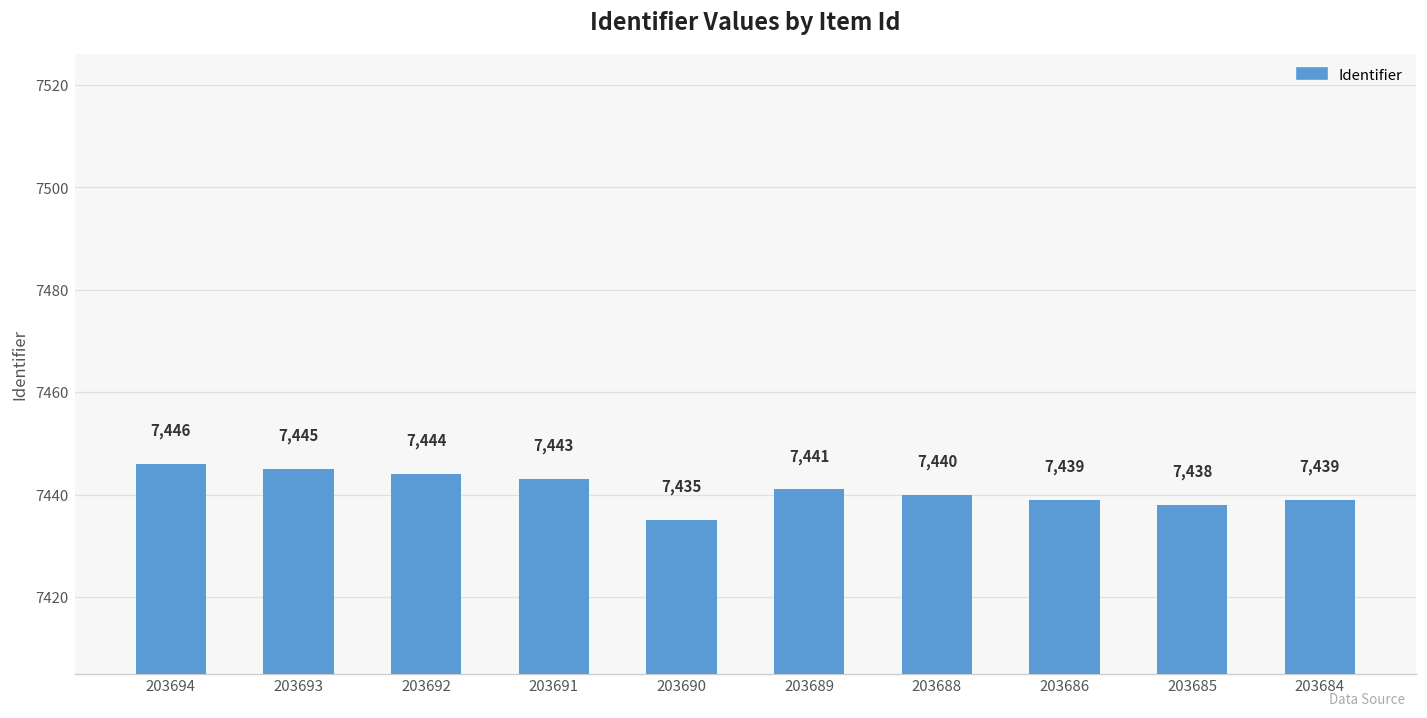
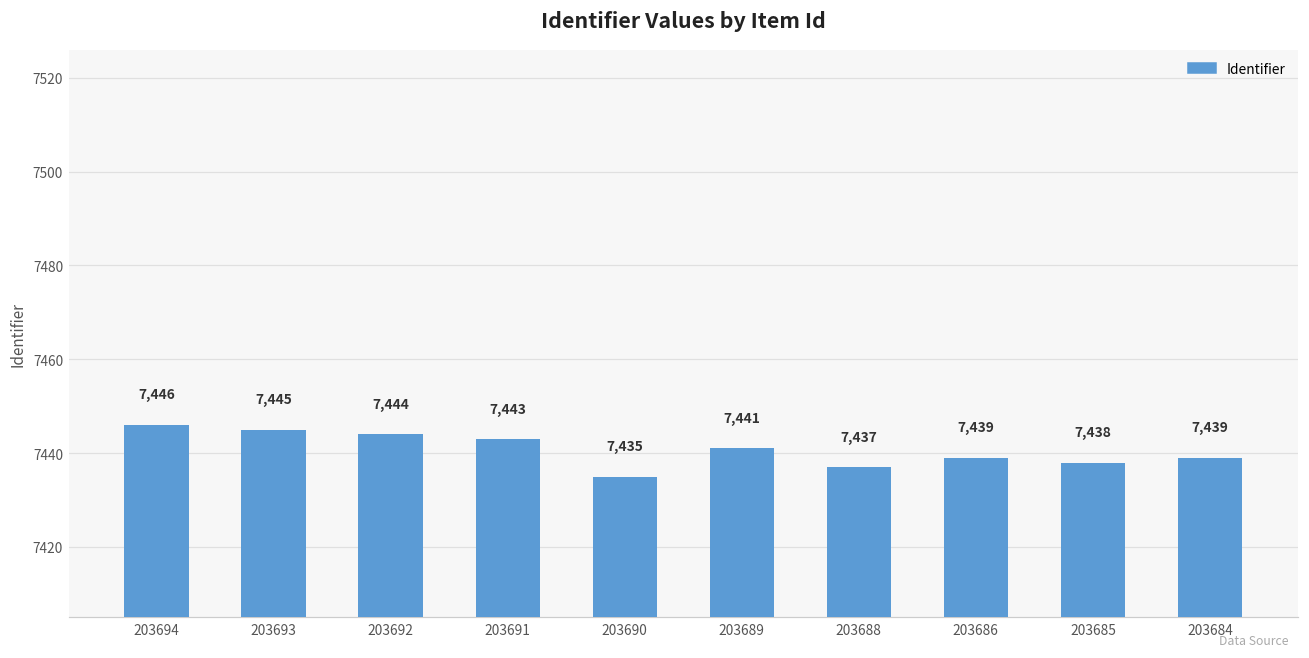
  {
    "203694": "7,446",
    "203693": "7,445",
    "203692": "7,444",
    "203691": "7,443",
    "203690": "7,435",
    "203689": "7,441",
-   "203688": "7,440",
+   "203688": "7,437",
    "203686": "7,439",
    "203685": "7,438",
    "203684": "7,439"
  }
